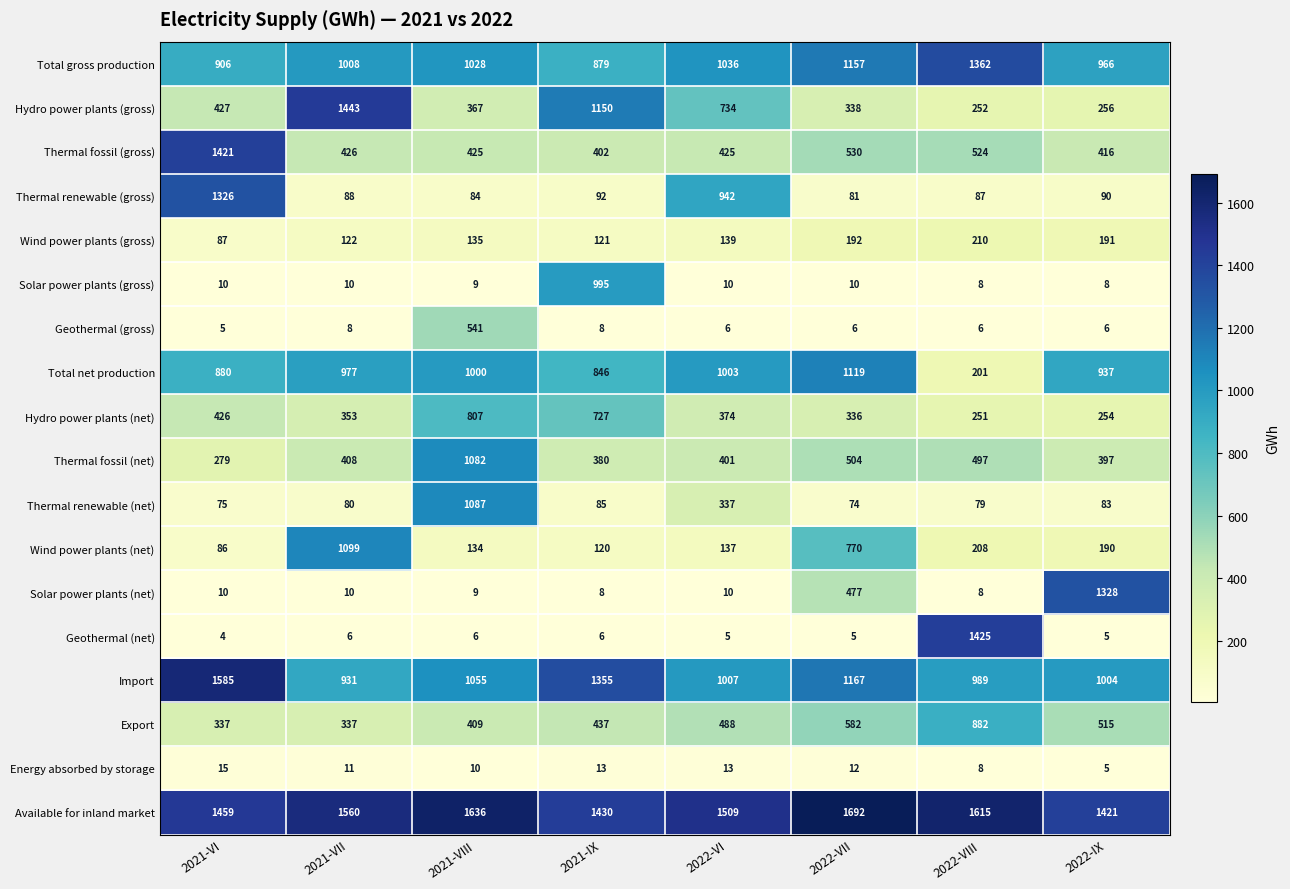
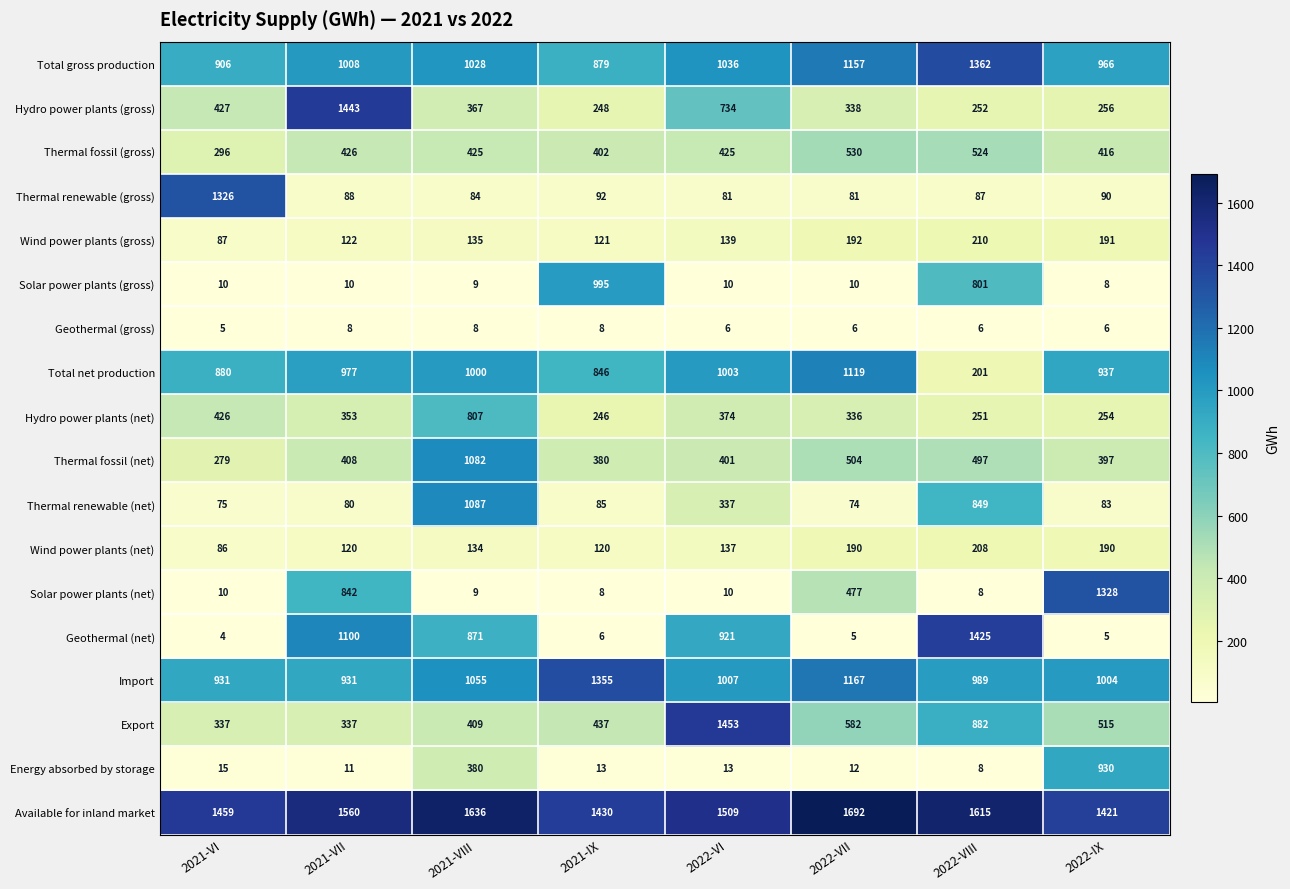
  {
    "Total gross production": {
      "2021-VI": 906,
      "2021-VII": 1008,
      "2021-VIII": 1028,
      "2021-IX": 879,
      "2022-VI": 1036,
      "2022-VII": 1157,
      "2022-VIII": 1362,
      "2022-IX": 966
    },
    "Hydro power plants (gross)": {
      "2021-VI": 427,
      "2021-VII": 1443,
      "2021-VIII": 367,
-     "2021-IX": 1150,
+     "2021-IX": 248,
      "2022-VI": 734,
      "2022-VII": 338,
      "2022-VIII": 252,
      "2022-IX": 256
    },
    "Thermal fossil (gross)": {
-     "2021-VI": 1421,
+     "2021-VI": 296,
      "2021-VII": 426,
      "2021-VIII": 425,
      "2021-IX": 402,
      "2022-VI": 425,
      "2022-VII": 530,
      "2022-VIII": 524,
      "2022-IX": 416
    },
    "Thermal renewable (gross)": {
      "2021-VI": 1326,
      "2021-VII": 88,
      "2021-VIII": 84,
      "2021-IX": 92,
-     "2022-VI": 942,
+     "2022-VI": 81,
      "2022-VII": 81,
      "2022-VIII": 87,
      "2022-IX": 90
    },
    "Wind power plants (gross)": {
      "2021-VI": 87,
      "2021-VII": 122,
      "2021-VIII": 135,
      "2021-IX": 121,
      "2022-VI": 139,
      "2022-VII": 192,
      "2022-VIII": 210,
      "2022-IX": 191
    },
    "Solar power plants (gross)": {
      "2021-VI": 10,
      "2021-VII": 10,
      "2021-VIII": 9,
      "2021-IX": 995,
      "2022-VI": 10,
      "2022-VII": 10,
-     "2022-VIII": 8,
+     "2022-VIII": 801,
      "2022-IX": 8
    },
    "Geothermal (gross)": {
      "2021-VI": 5,
      "2021-VII": 8,
-     "2021-VIII": 541,
+     "2021-VIII": 8,
      "2021-IX": 8,
      "2022-VI": 6,
      "2022-VII": 6,
      "2022-VIII": 6,
      "2022-IX": 6
    },
    "Total net production": {
      "2021-VI": 880,
      "2021-VII": 977,
      "2021-VIII": 1000,
      "2021-IX": 846,
      "2022-VI": 1003,
      "2022-VII": 1119,
      "2022-VIII": 201,
      "2022-IX": 937
    },
    "Hydro power plants (net)": {
      "2021-VI": 426,
      "2021-VII": 353,
      "2021-VIII": 807,
-     "2021-IX": 727,
+     "2021-IX": 246,
      "2022-VI": 374,
      "2022-VII": 336,
      "2022-VIII": 251,
      "2022-IX": 254
    },
    "Thermal fossil (net)": {
      "2021-VI": 279,
      "2021-VII": 408,
      "2021-VIII": 1082,
      "2021-IX": 380,
      "2022-VI": 401,
      "2022-VII": 504,
      "2022-VIII": 497,
      "2022-IX": 397
    },
    "Thermal renewable (net)": {
      "2021-VI": 75,
      "2021-VII": 80,
      "2021-VIII": 1087,
      "2021-IX": 85,
      "2022-VI": 337,
      "2022-VII": 74,
-     "2022-VIII": 79,
+     "2022-VIII": 849,
      "2022-IX": 83
    },
    "Wind power plants (net)": {
      "2021-VI": 86,
-     "2021-VII": 1099,
+     "2021-VII": 120,
      "2021-VIII": 134,
      "2021-IX": 120,
      "2022-VI": 137,
-     "2022-VII": 770,
+     "2022-VII": 190,
      "2022-VIII": 208,
      "2022-IX": 190
    },
    "Solar power plants (net)": {
      "2021-VI": 10,
-     "2021-VII": 10,
+     "2021-VII": 842,
      "2021-VIII": 9,
      "2021-IX": 8,
      "2022-VI": 10,
      "2022-VII": 477,
      "2022-VIII": 8,
      "2022-IX": 1328
    },
    "Geothermal (net)": {
      "2021-VI": 4,
-     "2021-VII": 6,
-     "2021-VIII": 6,
+     "2021-VII": 1100,
+     "2021-VIII": 871,
      "2021-IX": 6,
-     "2022-VI": 5,
+     "2022-VI": 921,
      "2022-VII": 5,
      "2022-VIII": 1425,
      "2022-IX": 5
    },
    "Import": {
-     "2021-VI": 1585,
+     "2021-VI": 931,
      "2021-VII": 931,
      "2021-VIII": 1055,
      "2021-IX": 1355,
      "2022-VI": 1007,
      "2022-VII": 1167,
      "2022-VIII": 989,
      "2022-IX": 1004
    },
    "Export": {
      "2021-VI": 337,
      "2021-VII": 337,
      "2021-VIII": 409,
      "2021-IX": 437,
-     "2022-VI": 488,
+     "2022-VI": 1453,
      "2022-VII": 582,
      "2022-VIII": 882,
      "2022-IX": 515
    },
    "Energy absorbed by storage": {
      "2021-VI": 15,
      "2021-VII": 11,
-     "2021-VIII": 10,
+     "2021-VIII": 380,
      "2021-IX": 13,
      "2022-VI": 13,
      "2022-VII": 12,
      "2022-VIII": 8,
-     "2022-IX": 5
+     "2022-IX": 930
    },
    "Available for inland market": {
      "2021-VI": 1459,
      "2021-VII": 1560,
      "2021-VIII": 1636,
      "2021-IX": 1430,
      "2022-VI": 1509,
      "2022-VII": 1692,
      "2022-VIII": 1615,
      "2022-IX": 1421
    }
  }
